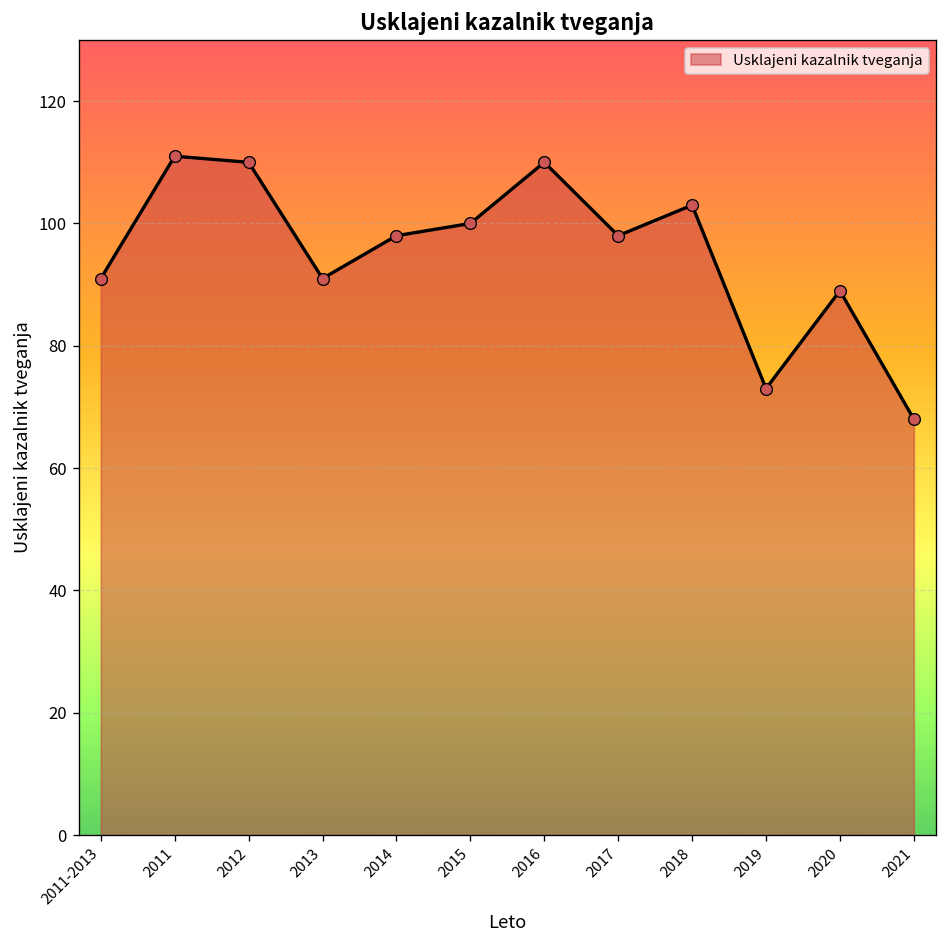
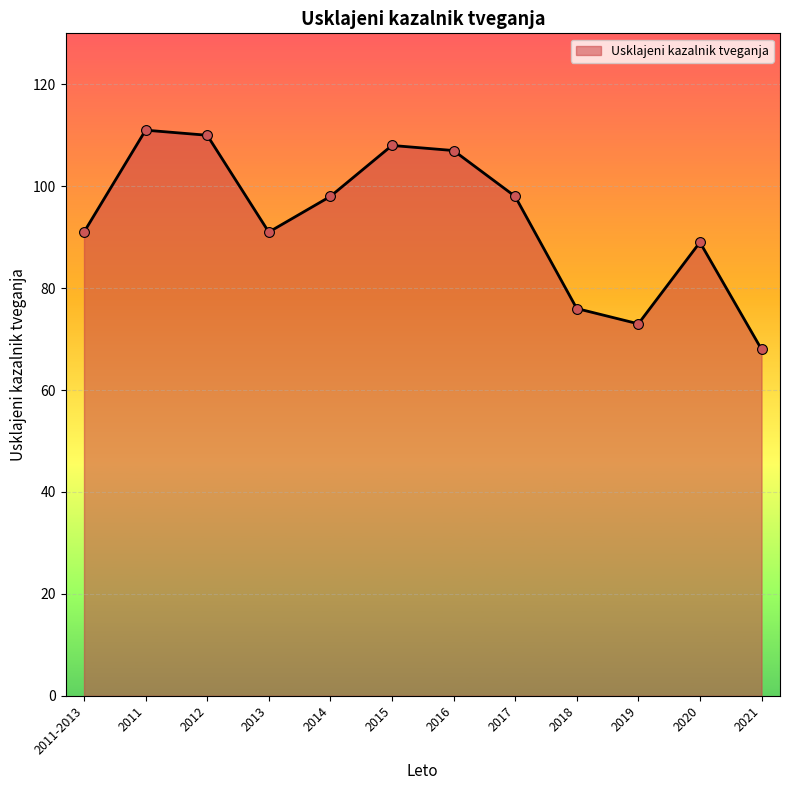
  {
    "2011-2013": 91,
    "2011": 111,
    "2012": 110,
    "2013": 91,
    "2014": 98,
-   "2015": 100,
-   "2016": 110,
+   "2015": 108,
+   "2016": 107,
    "2017": 98,
-   "2018": 103,
+   "2018": 76,
    "2019": 73,
    "2020": 89,
    "2021": 68
  }
